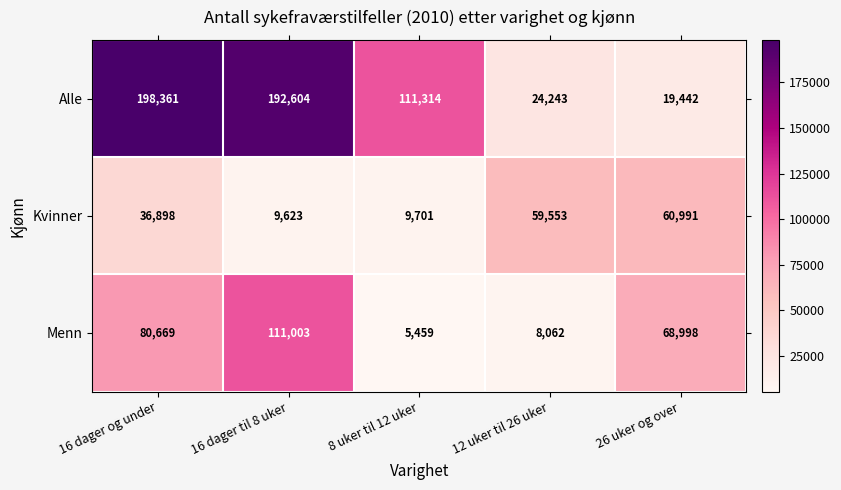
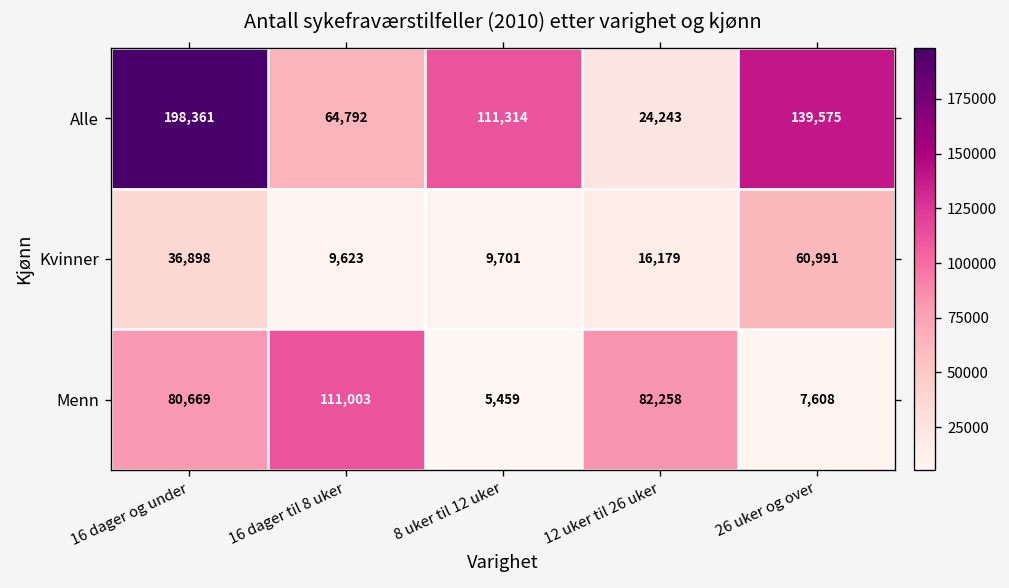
  {
    "Alle": {
      "16 dager og under": "198,361",
-     "16 dager til 8 uker": "192,604",
+     "16 dager til 8 uker": "64,792",
      "8 uker til 12 uker": "111,314",
      "12 uker til 26 uker": "24,243",
-     "26 uker og over": "19,442"
+     "26 uker og over": "139,575"
    },
    "Kvinner": {
      "16 dager og under": "36,898",
      "16 dager til 8 uker": "9,623",
      "8 uker til 12 uker": "9,701",
-     "12 uker til 26 uker": "59,553",
+     "12 uker til 26 uker": "16,179",
      "26 uker og over": "60,991"
    },
    "Menn": {
      "16 dager og under": "80,669",
      "16 dager til 8 uker": "111,003",
      "8 uker til 12 uker": "5,459",
-     "12 uker til 26 uker": "8,062",
-     "26 uker og over": "68,998"
+     "12 uker til 26 uker": "82,258",
+     "26 uker og over": "7,608"
    }
  }
